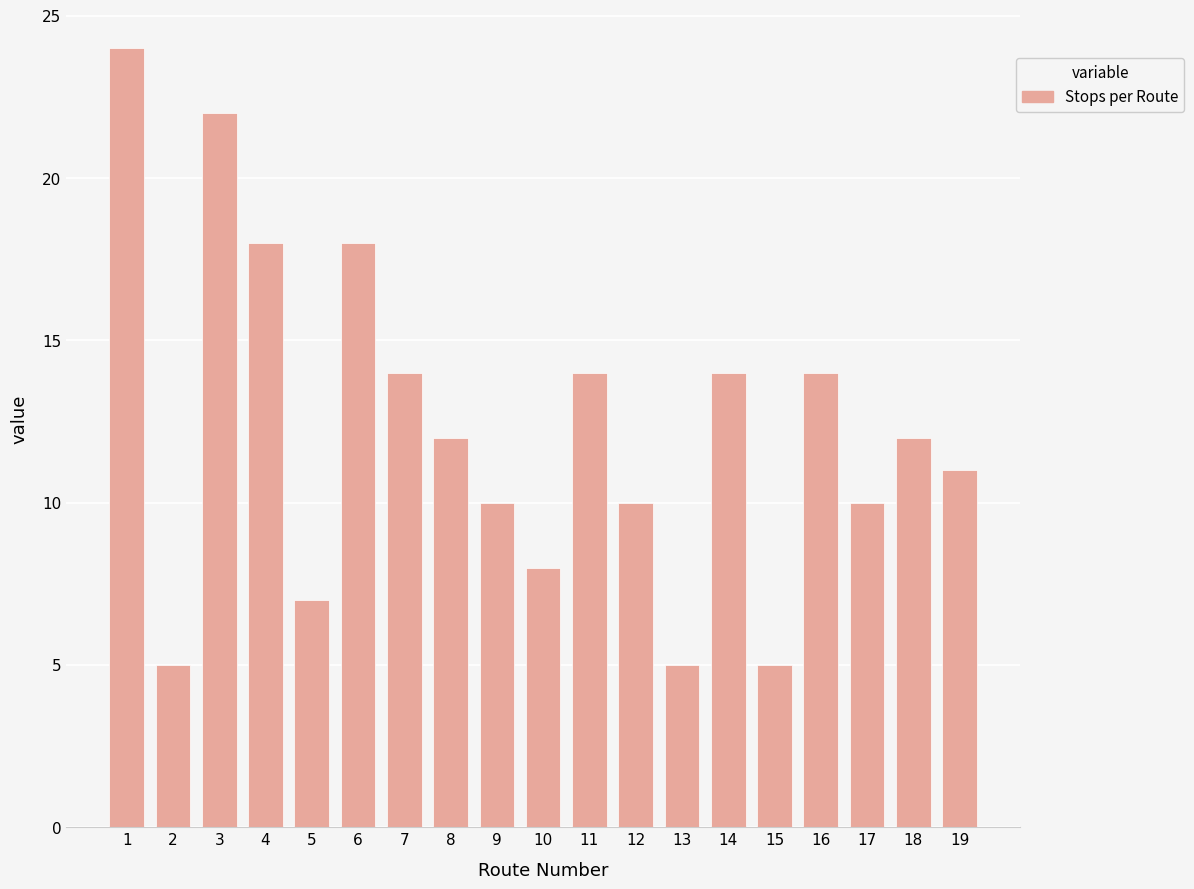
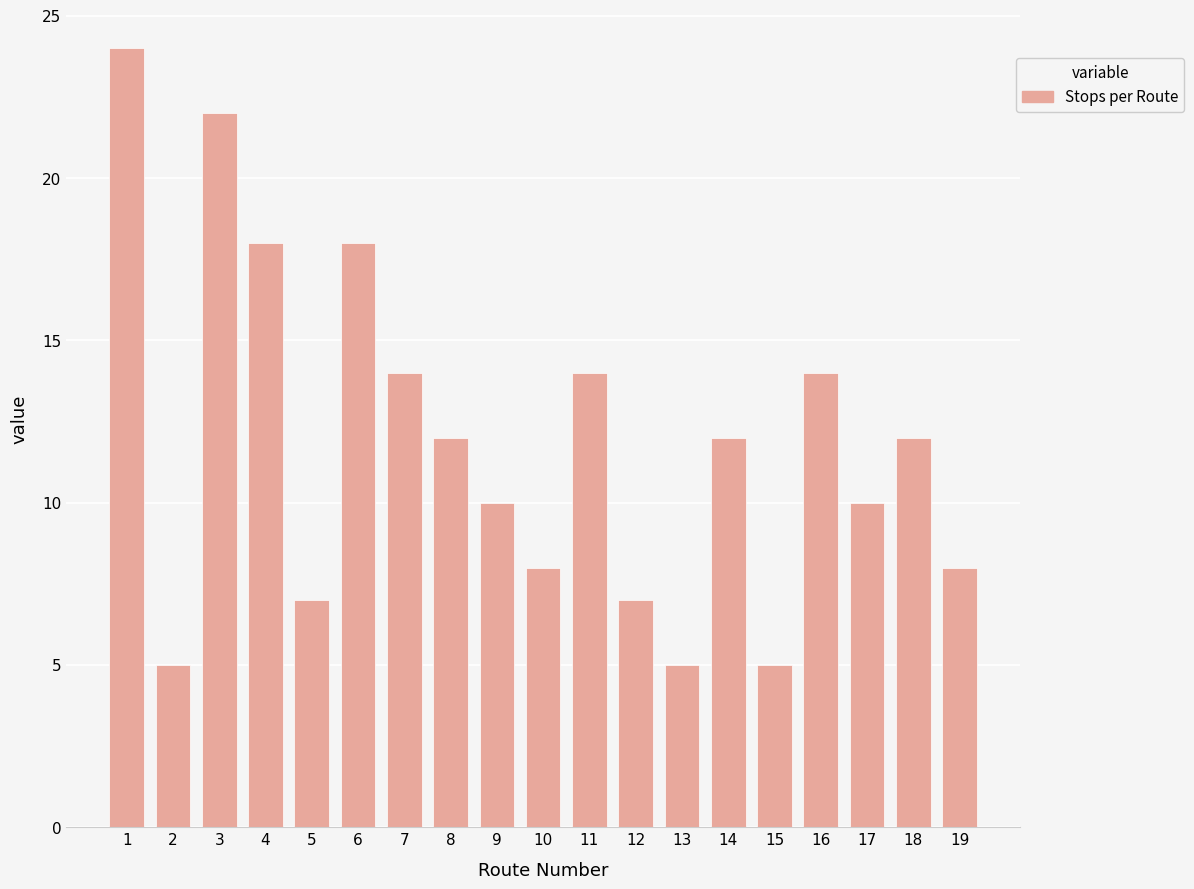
  {
    "1": 24,
    "2": 5,
    "3": 22,
    "4": 18,
    "5": 7,
    "6": 18,
    "7": 14,
    "8": 12,
    "9": 10,
    "10": 8,
    "11": 14,
-   "12": 10,
+   "12": 7,
    "13": 5,
-   "14": 14,
+   "14": 12,
    "15": 5,
    "16": 14,
    "17": 10,
    "18": 12,
-   "19": 11
+   "19": 8
  }
